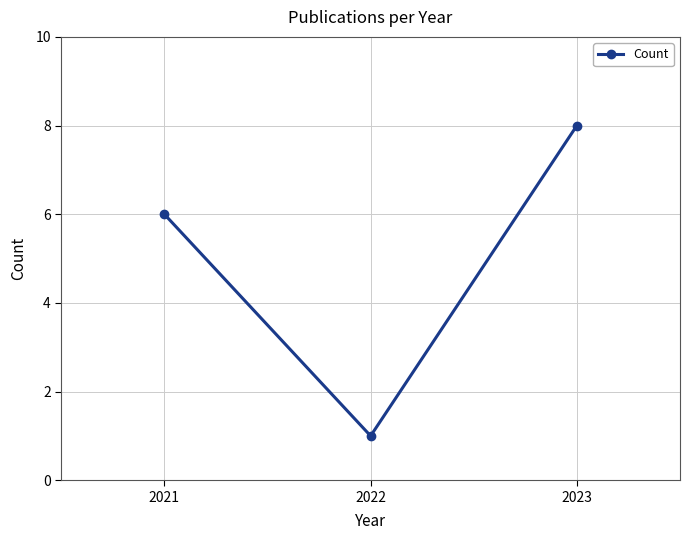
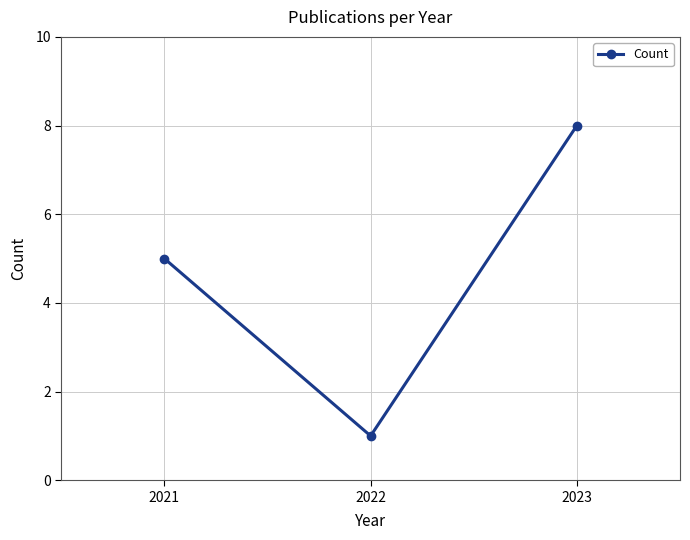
  {
-   "2021": 6,
+   "2021": 5,
    "2022": 1,
    "2023": 8
  }
